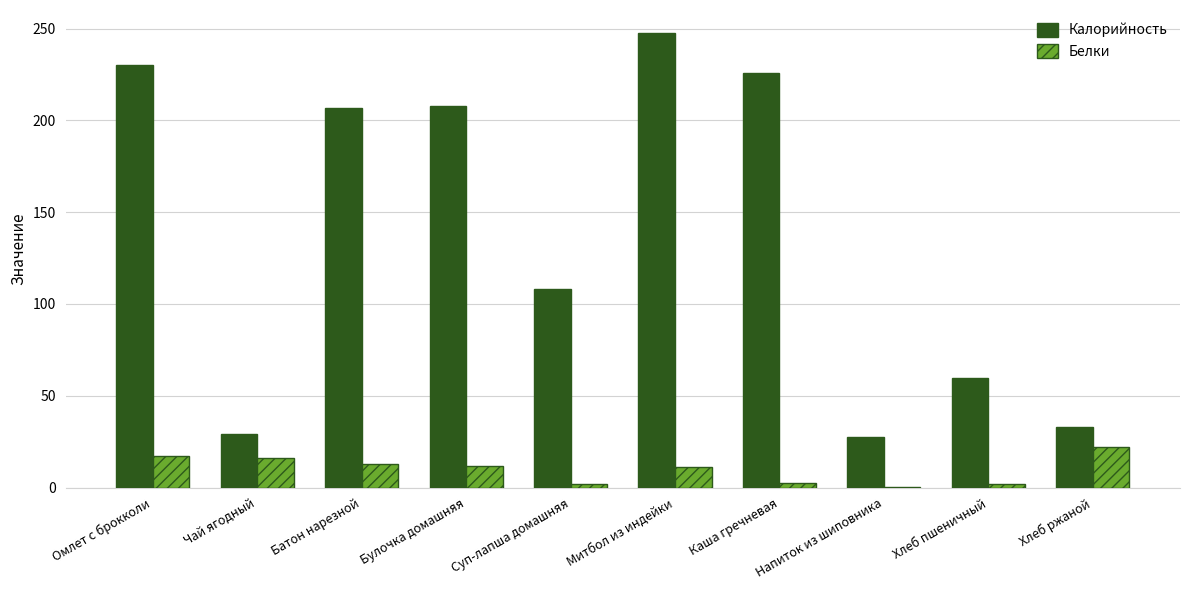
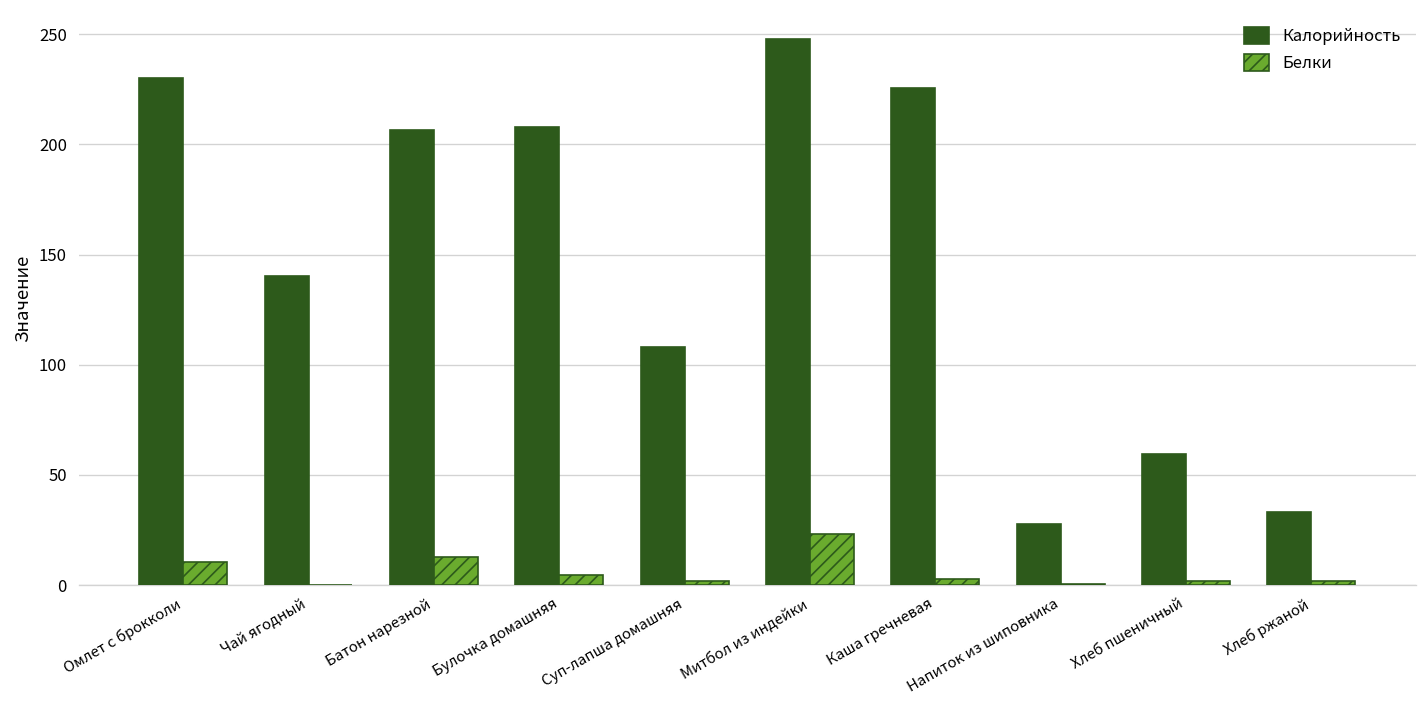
  {
    "Калорийность": {
      "Омлет с брокколи": 230,
-     "Чай ягодный": 29,
+     "Чай ягодный": 140,
      "Батон нарезной": 207,
      "Булочка домашняя": 208,
      "Суп-лапша домашняя": 108,
      "Митбол из индейки": 248,
      "Каша гречневая": 226,
      "Напиток из шиповника": 28,
      "Хлеб пшеничный": 60,
      "Хлеб ржаной": 33
    },
    "Белки": {
-     "Омлет с брокколи": 18,
-     "Чай ягодный": 16,
+     "Омлет с брокколи": 10,
+     "Чай ягодный": 0,
      "Батон нарезной": 13,
-     "Булочка домашняя": 12,
+     "Булочка домашняя": 5,
      "Суп-лапша домашняя": 2,
-     "Митбол из индейки": 11,
+     "Митбол из индейки": 23,
      "Каша гречневая": 3,
      "Хлеб пшеничный": 2,
-     "Хлеб ржаной": 22
+     "Хлеб ржаной": 2
    }
  }
